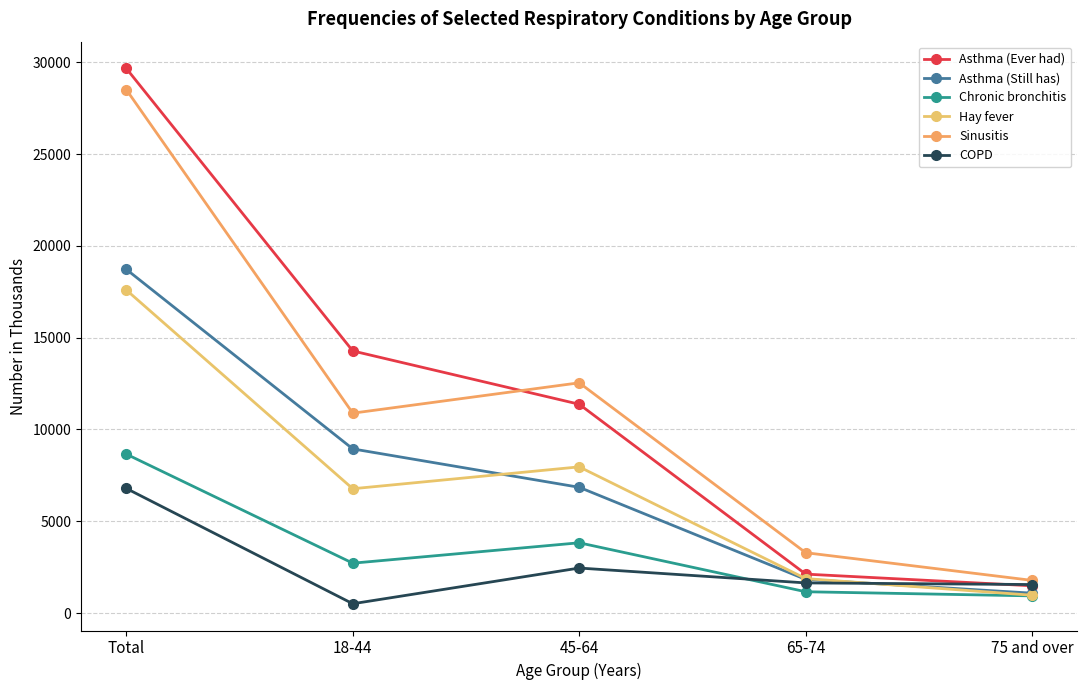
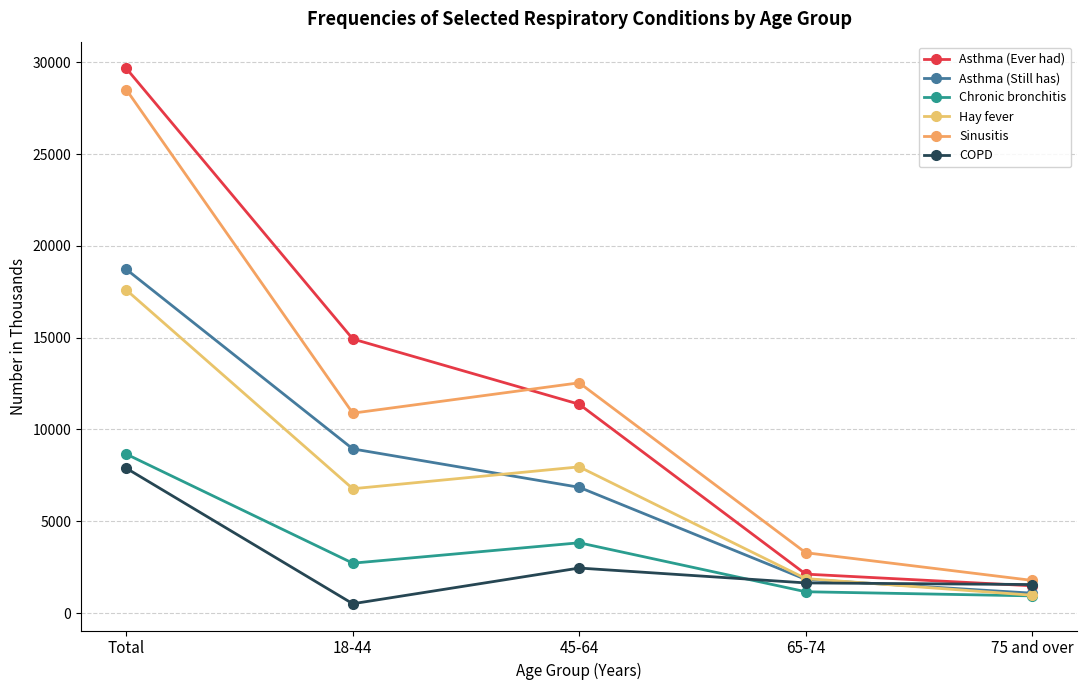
  {
    "Asthma (Ever had)": {
      "Total": 29700,
-     "18-44": 14300,
+     "18-44": 14900,
      "45-64": 11400,
      "65-74": 2100
    },
    "COPD": {
-     "Total": 6800,
+     "Total": 7900,
      "18-44": 500,
      "45-64": 2500,
      "65-74": 1600
    }
  }
